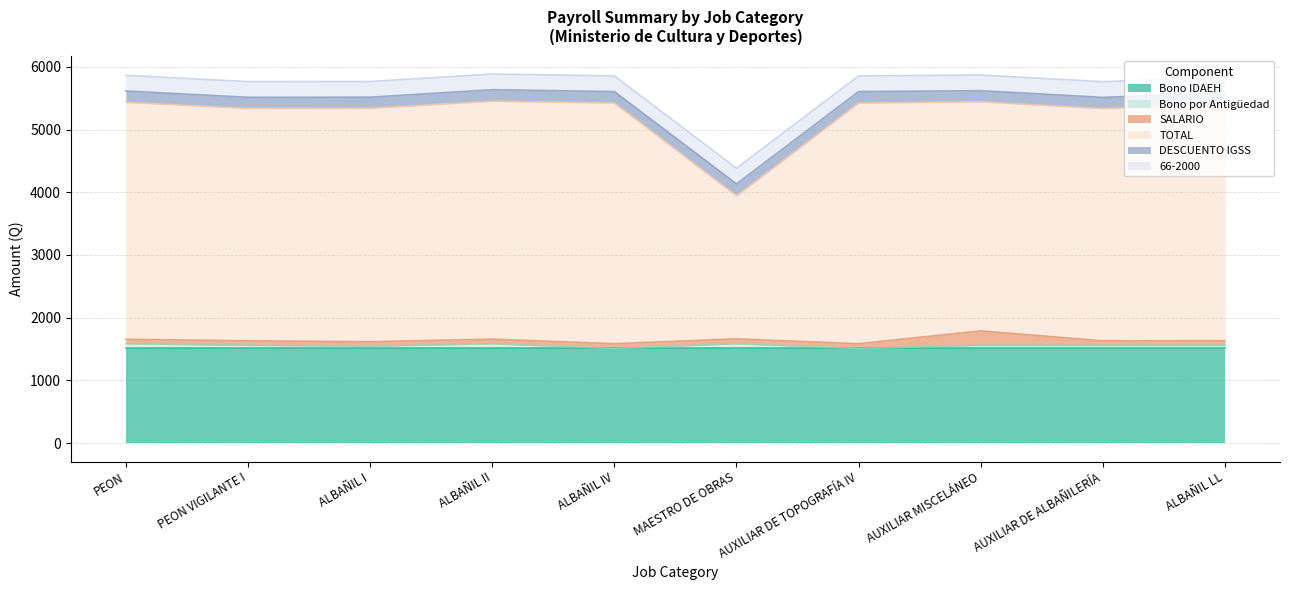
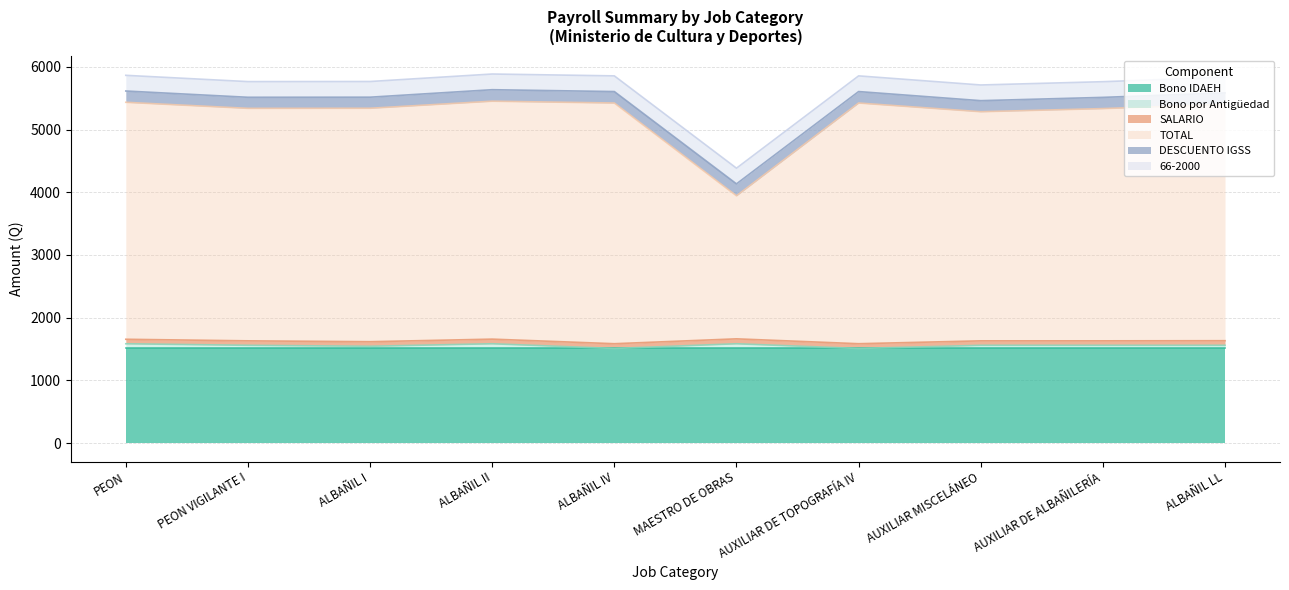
  {
    "Bono IDAEH": {
      "PEON": 1500,
      "PEON VIGILANTE I": 1500,
      "ALBAÑIL II": 1500,
      "MAESTRO DE OBRAS": 1500,
      "AUXILIAR MISCELÁNEO": 1500,
      "AUXILIAR DE ALBAÑILERÍA": 1500,
      "ALBAÑIL LL": 1500
    },
    "SALARIO": {
      "PEON": 100,
      "PEON VIGILANTE I": 100,
      "ALBAÑIL I": 100,
      "ALBAÑIL II": 100,
      "ALBAÑIL IV": 100,
      "MAESTRO DE OBRAS": 100,
      "AUXILIAR DE TOPOGRAFÍA IV": 100,
-     "AUXILIAR MISCELÁNEO": 200,
+     "AUXILIAR MISCELÁNEO": 100,
      "AUXILIAR DE ALBAÑILERÍA": 100,
      "ALBAÑIL LL": 100
    }
  }
